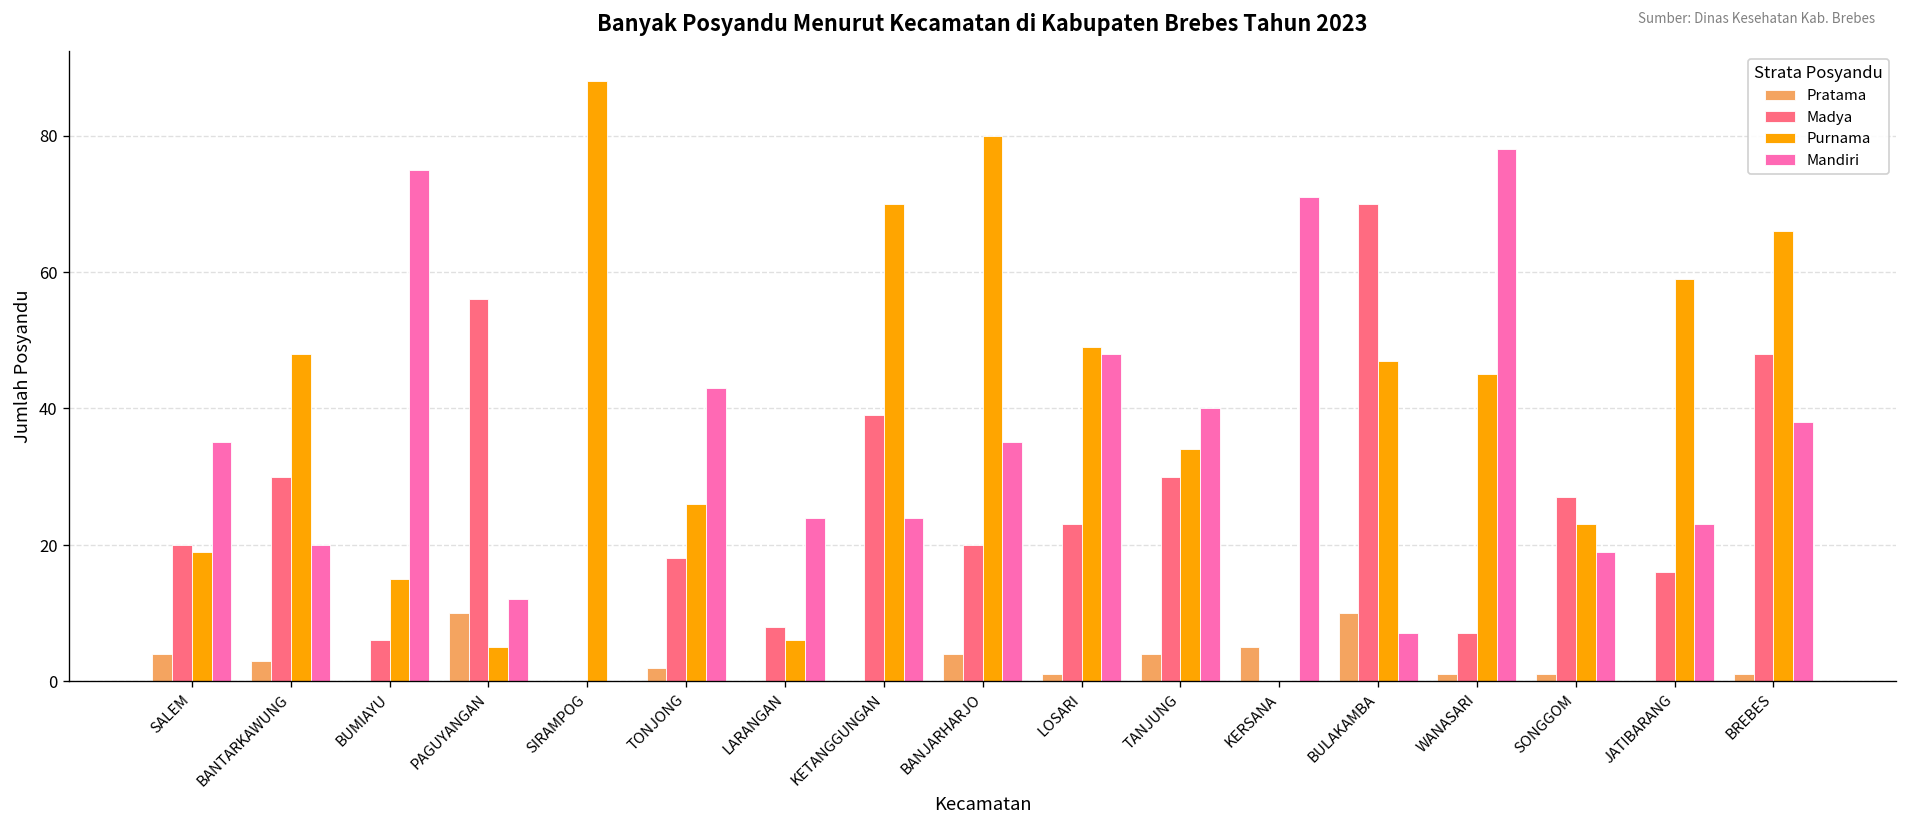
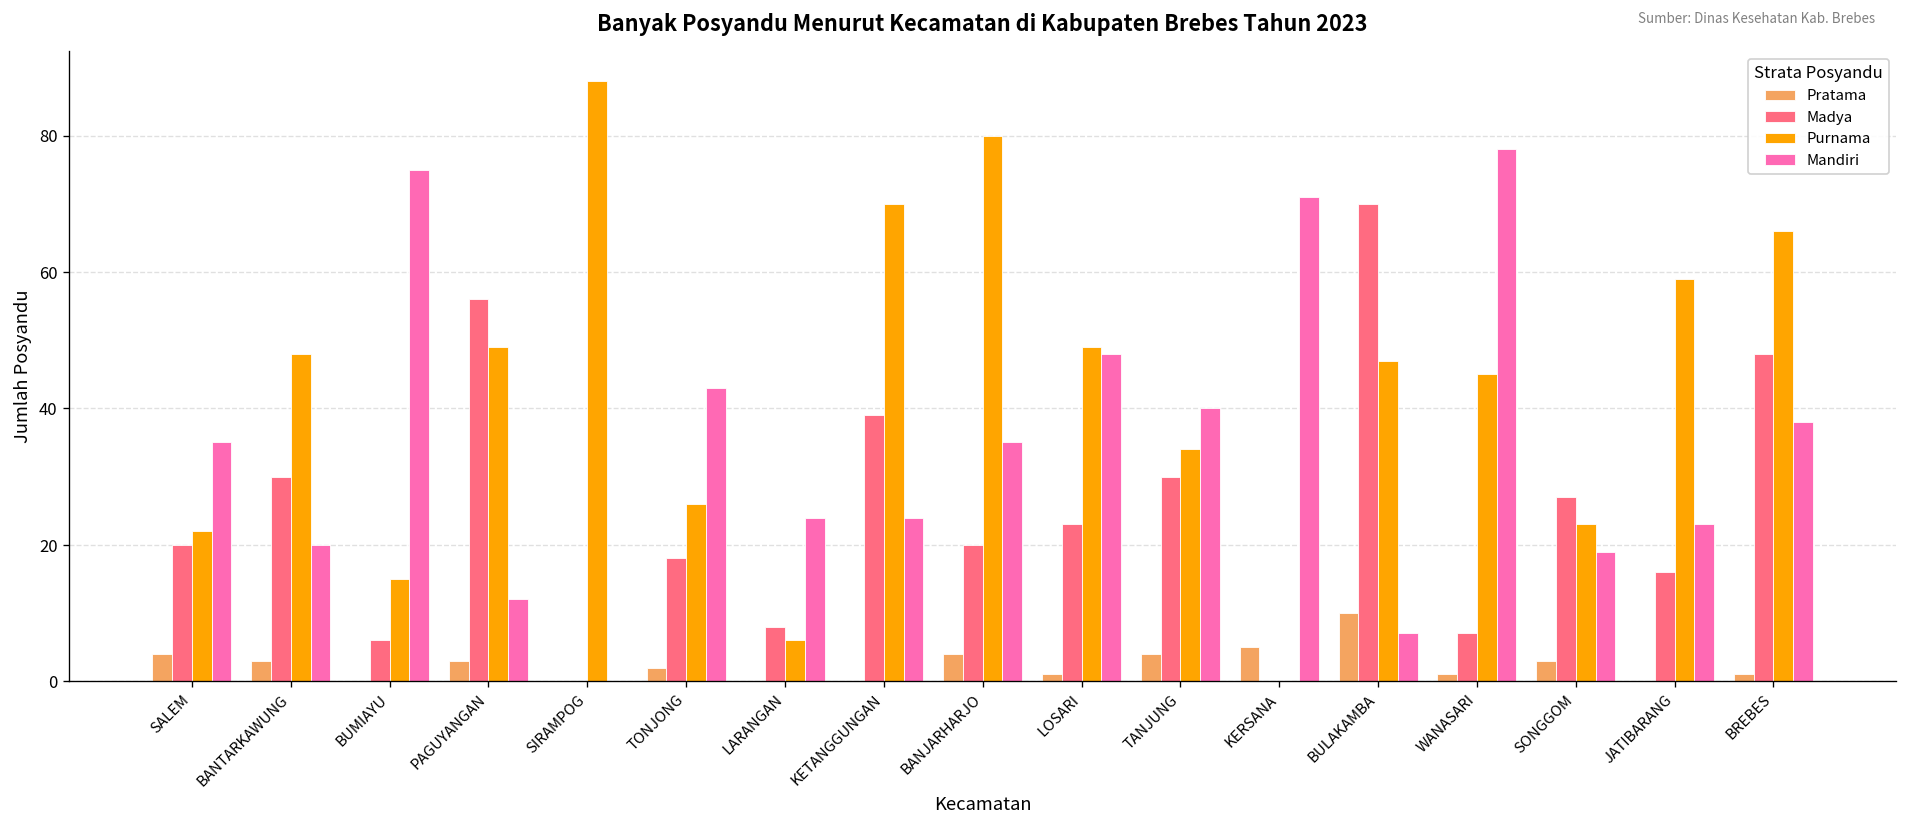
  {
    "Pratama": {
      "SALEM": 4,
      "BANTARKAWUNG": 3,
      "BUMIAYU": 0,
-     "PAGUYANGAN": 10,
+     "PAGUYANGAN": 3,
      "SIRAMPOG": 0,
      "TONJONG": 2,
      "LARANGAN": 0,
      "KETANGGUNGAN": 0,
      "BANJARHARJO": 4,
      "LOSARI": 1,
      "TANJUNG": 4,
      "KERSANA": 5,
      "BULAKAMBA": 10,
      "WANASARI": 1,
-     "SONGGOM": 1,
+     "SONGGOM": 3,
      "JATIBARANG": 0,
      "BREBES": 1
    },
    "Purnama": {
-     "SALEM": 19,
+     "SALEM": 22,
      "BANTARKAWUNG": 48,
      "BUMIAYU": 15,
-     "PAGUYANGAN": 5,
+     "PAGUYANGAN": 49,
      "SIRAMPOG": 88,
      "TONJONG": 26,
      "LARANGAN": 6,
      "KETANGGUNGAN": 70,
      "BANJARHARJO": 80,
      "LOSARI": 49,
      "TANJUNG": 34,
      "KERSANA": 0,
      "BULAKAMBA": 47,
      "WANASARI": 45,
      "SONGGOM": 23,
      "JATIBARANG": 59,
      "BREBES": 66
    }
  }
